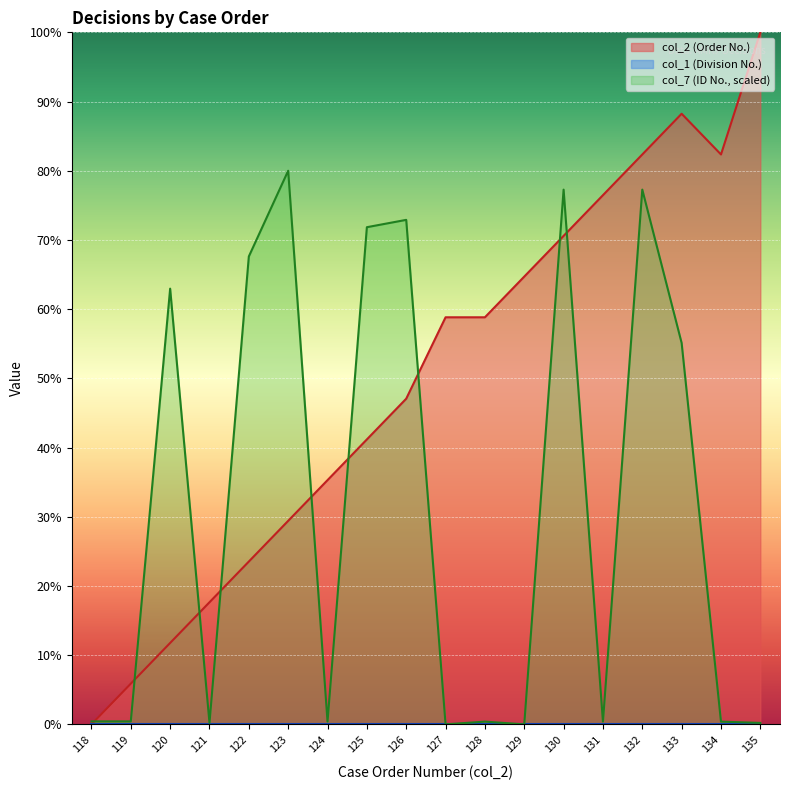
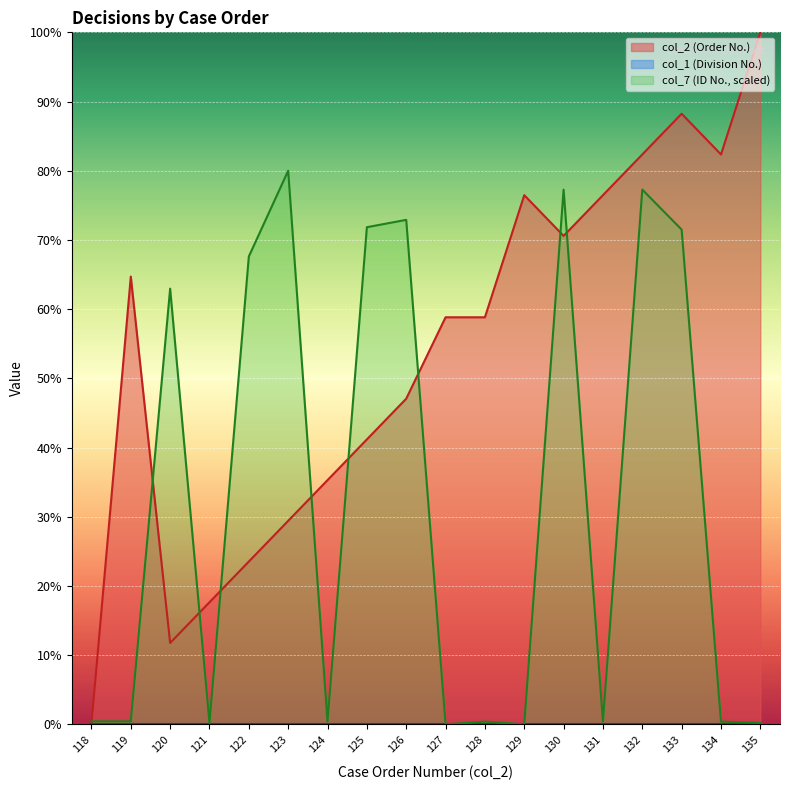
  {
    "col_2 (Order No.)": {
-     "119": "6%",
+     "119": "65%",
      "120": "12%",
      "121": "18%",
      "122": "24%",
      "123": "29%",
      "124": "35%",
      "125": "41%",
      "126": "47%",
      "127": "59%",
      "128": "59%",
-     "129": "65%",
+     "129": "76%",
      "130": "71%",
      "131": "76%",
      "132": "82%",
      "133": "88%",
      "134": "82%",
      "135": "100%"
    },
    "col_1 (Division No.)": {
      "119": "0%",
      "120": "0%",
      "122": "0%",
      "123": "0%",
      "124": "0%",
      "125": "0%",
      "126": "0%",
      "128": "0%",
      "130": "0%",
      "131": "0%",
      "132": "0%",
      "133": "0%",
      "134": "0%"
    },
    "col_7 (ID No., scaled)": {
      "118": "0%",
      "119": "0%",
      "120": "63%",
      "122": "68%",
      "123": "80%",
      "124": "0%",
      "125": "72%",
      "126": "73%",
      "128": "0%",
      "130": "77%",
      "131": "0%",
      "132": "77%",
-     "133": "55%",
+     "133": "71%",
      "134": "0%"
    }
  }
